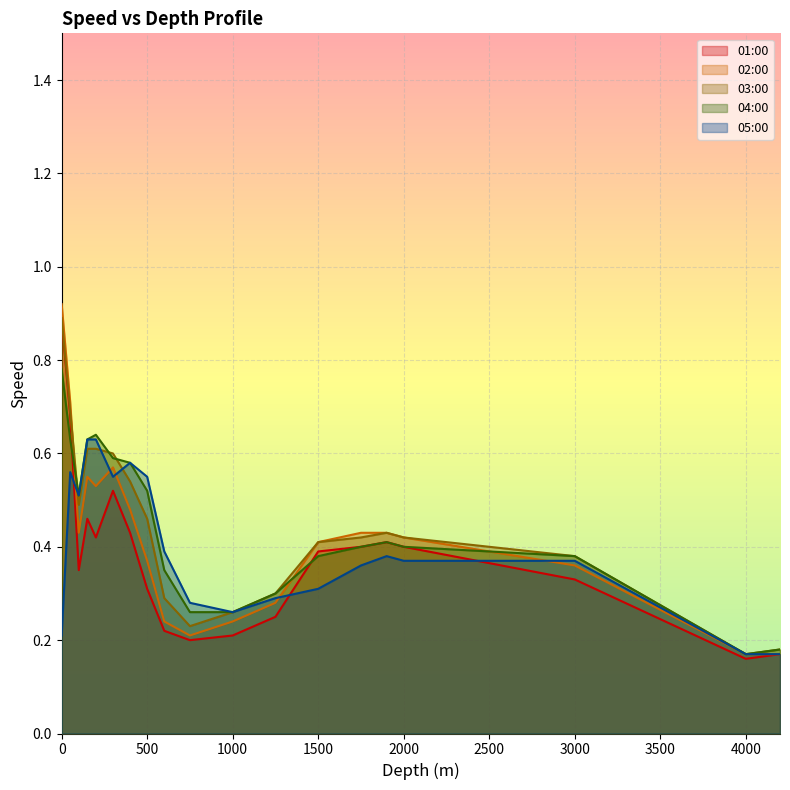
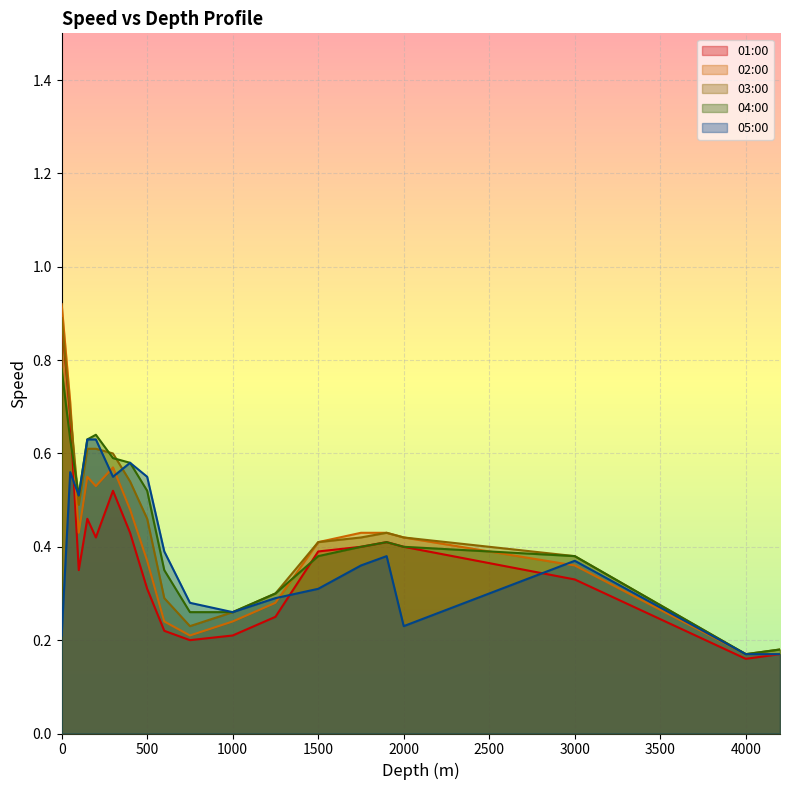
  {
    "05:00": {
      "0": 0.21,
      "500": 0.55,
      "1500": 0.31,
-     "2000": 0.37,
+     "2000": 0.23,
      "3000": 0.37
    }
  }
